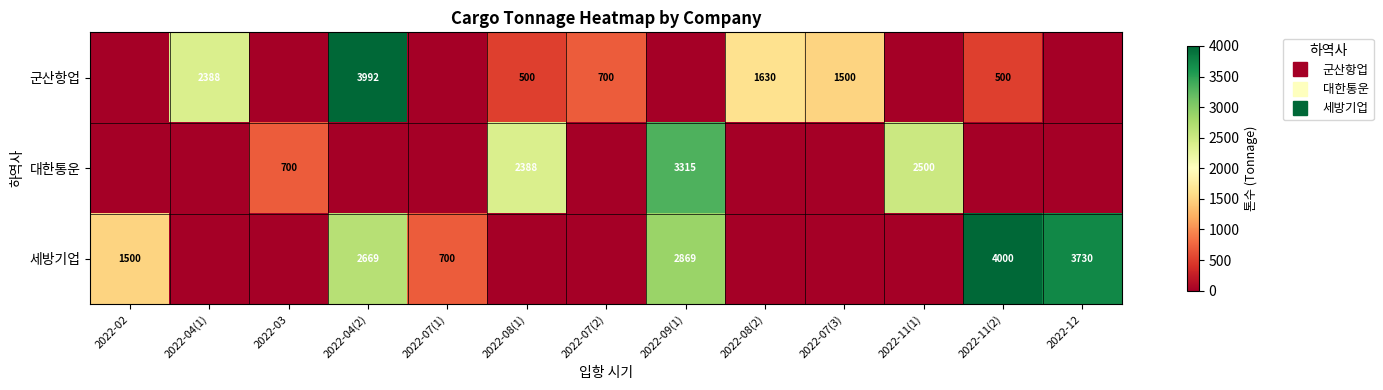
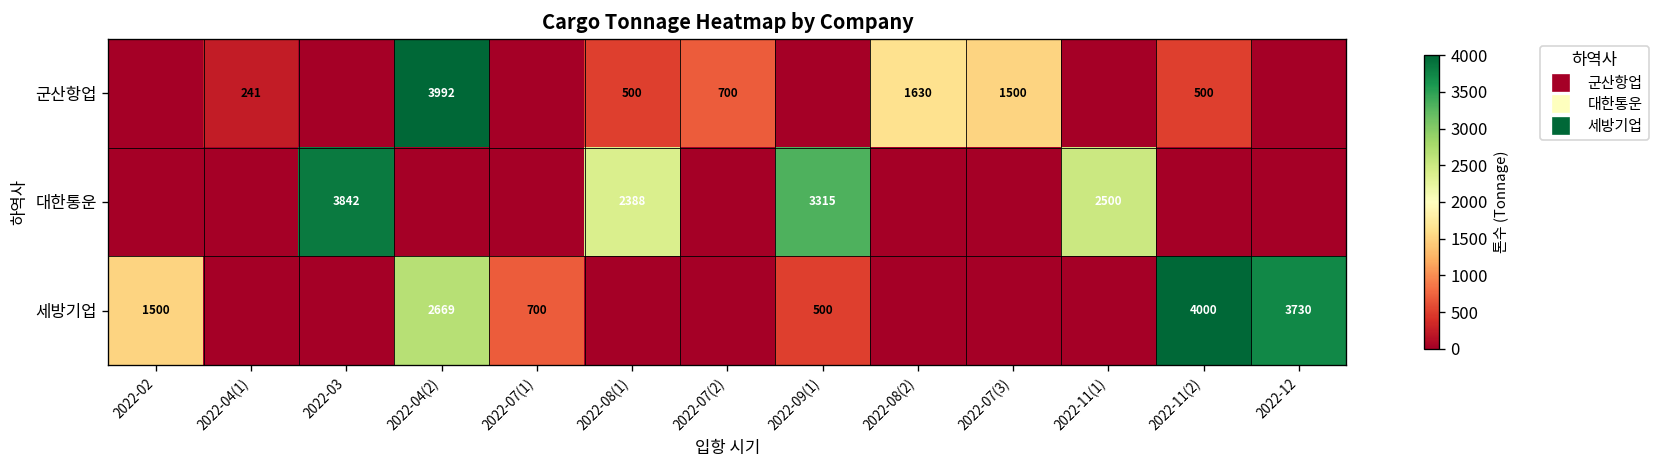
  {
    "군산항업": {
-     "2022-04(1)": 2388,
+     "2022-04(1)": 241,
      "2022-04(2)": 3992,
      "2022-08(1)": 500,
      "2022-07(2)": 700,
      "2022-08(2)": 1630,
      "2022-07(3)": 1500,
      "2022-11(2)": 500
    },
    "대한통운": {
-     "2022-03": 700,
+     "2022-03": 3842,
      "2022-08(1)": 2388,
      "2022-09(1)": 3315,
      "2022-11(1)": 2500
    },
    "세방기업": {
      "2022-02": 1500,
      "2022-04(2)": 2669,
      "2022-07(1)": 700,
-     "2022-09(1)": 2869,
+     "2022-09(1)": 500,
      "2022-11(2)": 4000,
      "2022-12": 3730
    }
  }
